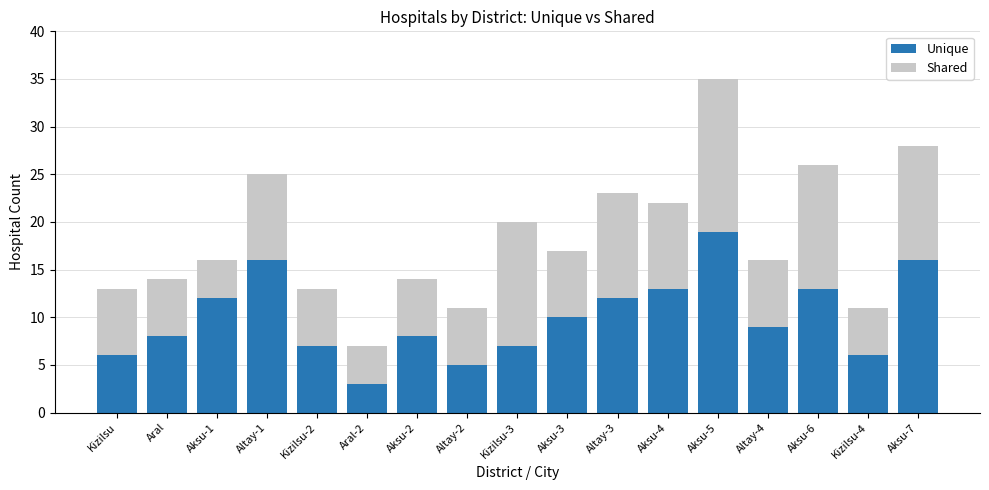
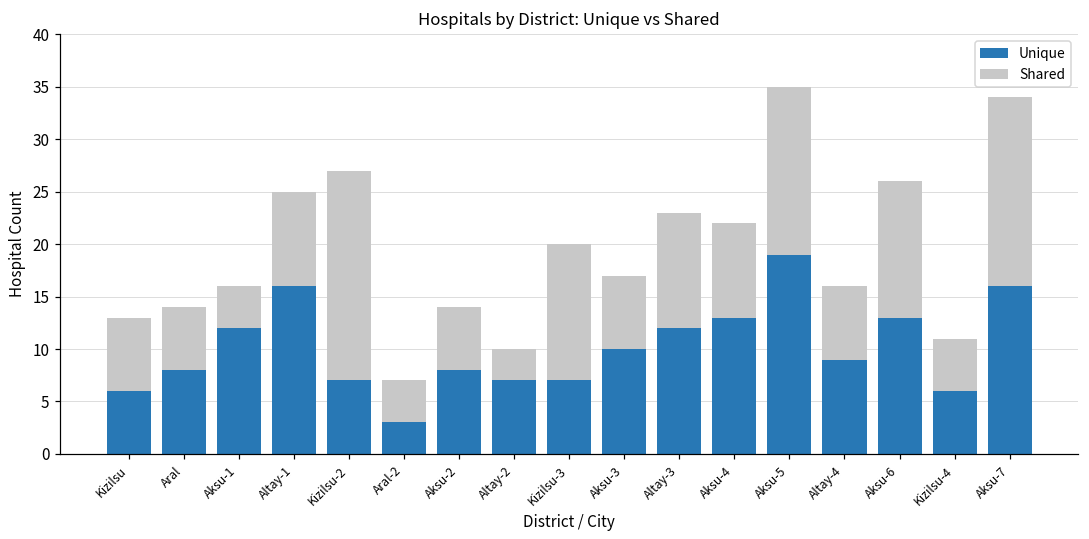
  {
    "Unique": {
      "Kizilsu": 6,
      "Aral": 8,
      "Aksu-1": 12,
      "Altay-1": 16,
      "Kizilsu-2": 7,
      "Aral-2": 3,
      "Aksu-2": 8,
-     "Altay-2": 5,
+     "Altay-2": 7,
      "Kizilsu-3": 7,
      "Aksu-3": 10,
      "Altay-3": 12,
      "Aksu-4": 13,
      "Aksu-5": 19,
      "Altay-4": 9,
      "Aksu-6": 13,
      "Kizilsu-4": 6,
      "Aksu-7": 16
    },
    "Shared": {
      "Kizilsu": 7,
      "Aral": 6,
      "Aksu-1": 4,
      "Altay-1": 9,
-     "Kizilsu-2": 6,
+     "Kizilsu-2": 20,
      "Aral-2": 4,
      "Aksu-2": 6,
-     "Altay-2": 6,
+     "Altay-2": 3,
      "Kizilsu-3": 13,
      "Aksu-3": 7,
      "Altay-3": 11,
      "Aksu-4": 9,
      "Aksu-5": 16,
      "Altay-4": 7,
      "Aksu-6": 13,
      "Kizilsu-4": 5,
-     "Aksu-7": 12
+     "Aksu-7": 18
    }
  }
